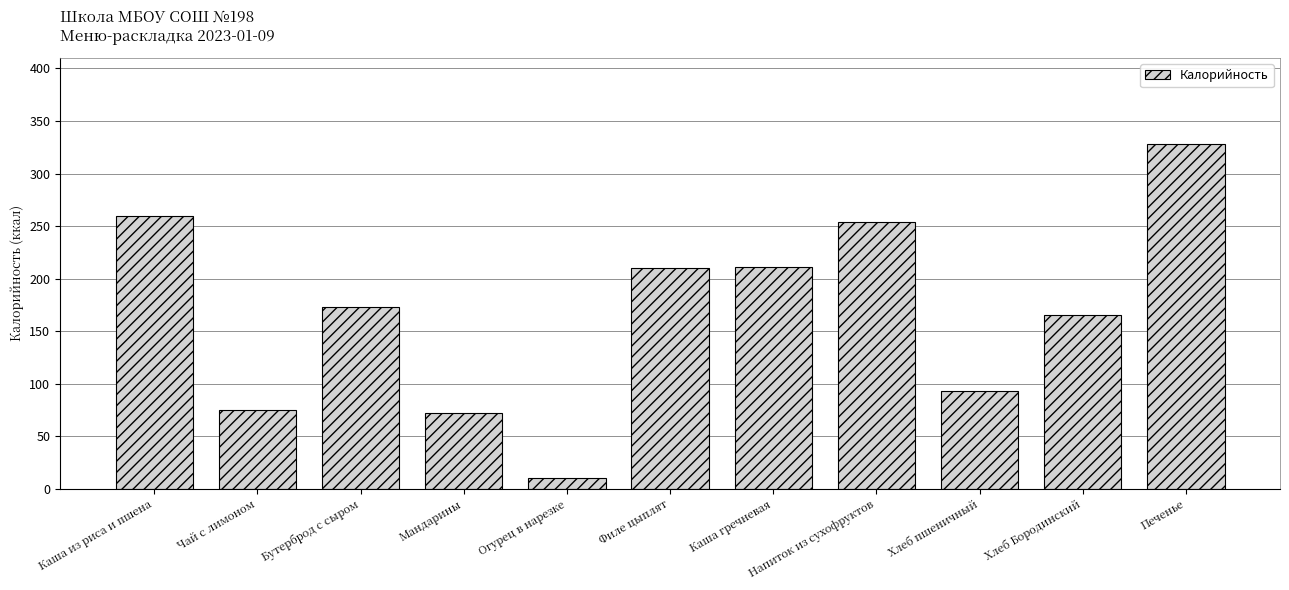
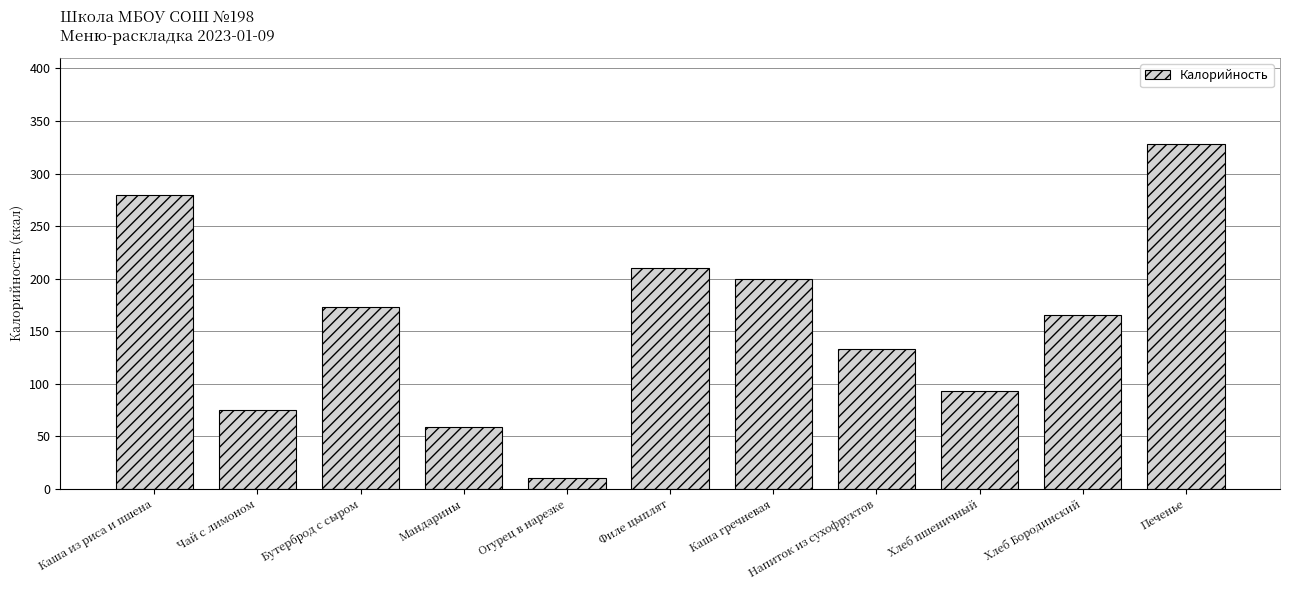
  {
-   "Каша из риса и пшена": 260,
+   "Каша из риса и пшена": 280,
    "Чай с лимоном": 75,
    "Бутерброд с сыром": 173,
-   "Мандарины": 72,
+   "Мандарины": 59,
    "Огурец в нарезке": 10,
    "Филе цыплят": 210,
-   "Каша гречневая": 211,
-   "Напиток из сухофруктов": 254,
+   "Каша гречневая": 200,
+   "Напиток из сухофруктов": 133,
    "Хлеб пшеничный": 93,
    "Хлеб Бородинский": 165,
    "Печенье": 328
  }
